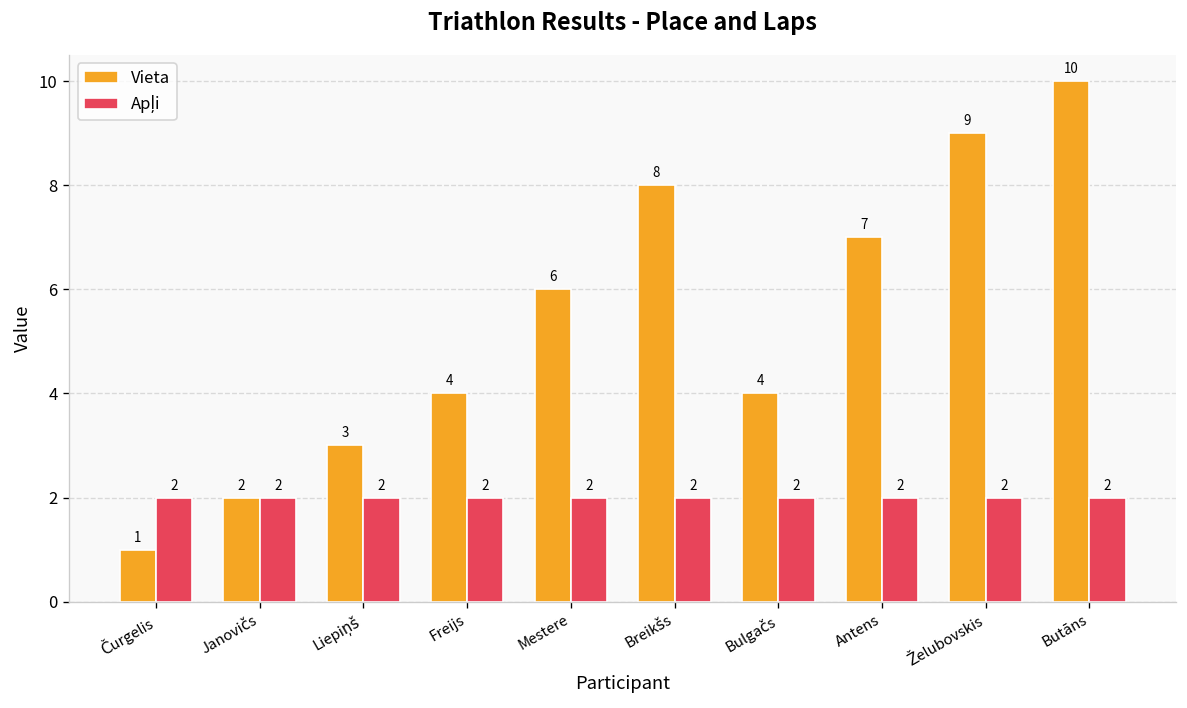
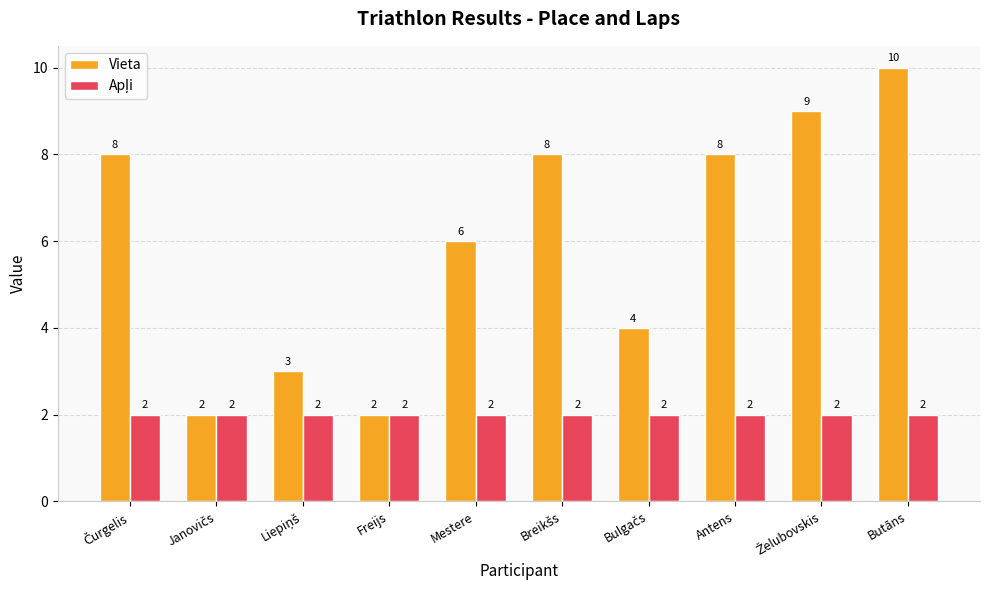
  {
    "Vieta": {
-     "Čurgelis": 1,
+     "Čurgelis": 8,
      "Janovičs": 2,
      "Liepiņš": 3,
-     "Freijs": 4,
+     "Freijs": 2,
      "Mestere": 6,
      "Breikšs": 8,
      "Bulgačs": 4,
-     "Antens": 7,
+     "Antens": 8,
      "Želubovskis": 9,
      "Butāns": 10
    },
    "Apļi": {
      "Čurgelis": 2,
      "Janovičs": 2,
      "Liepiņš": 2,
      "Freijs": 2,
      "Mestere": 2,
      "Breikšs": 2,
      "Bulgačs": 2,
      "Antens": 2,
      "Želubovskis": 2,
      "Butāns": 2
    }
  }
